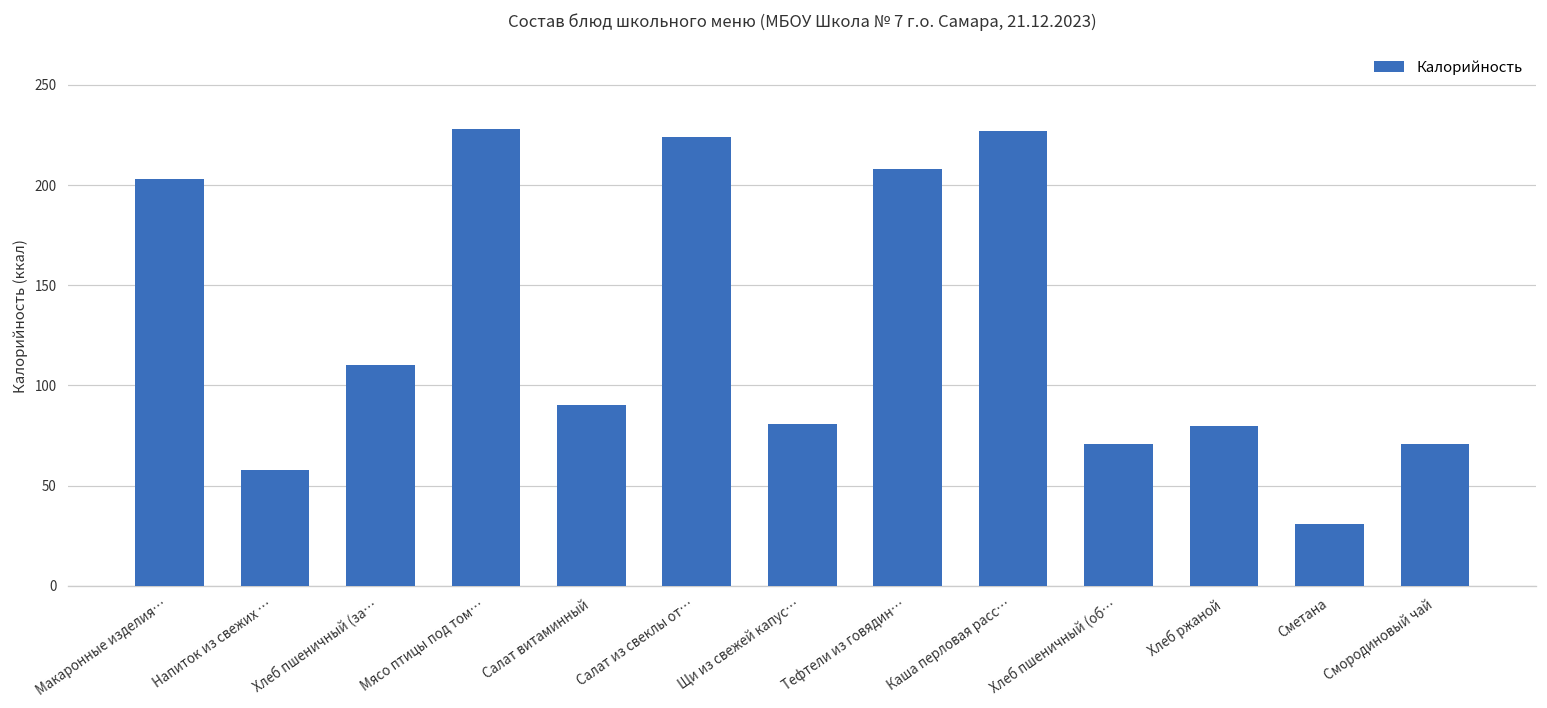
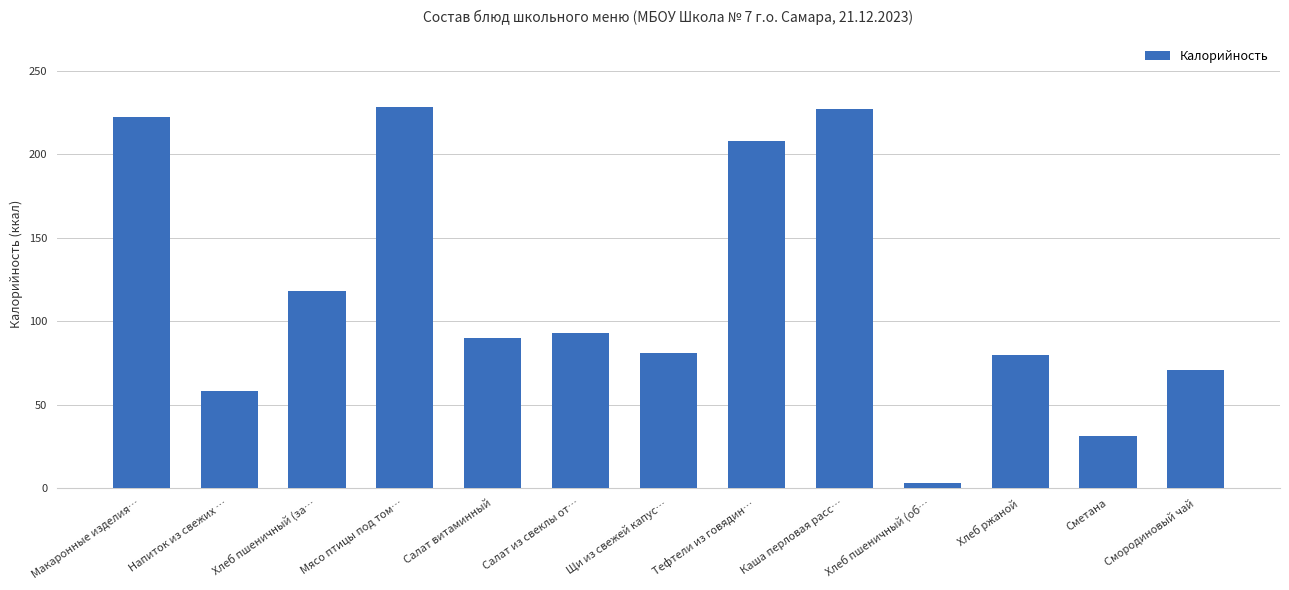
  {
-   "Макаронные изделия…": 203,
+   "Макаронные изделия…": 222,
    "Напиток из свежих …": 58,
-   "Хлеб пшеничный (за…": 110,
+   "Хлеб пшеничный (за…": 118,
    "Мясо птицы под том…": 228,
    "Салат витаминный": 90,
-   "Салат из свеклы от…": 224,
+   "Салат из свеклы от…": 93,
    "Щи из свежей капус…": 81,
    "Тефтели из говядин…": 208,
    "Каша перловая расс…": 227,
-   "Хлеб пшеничный (об…": 71,
+   "Хлеб пшеничный (об…": 3,
    "Хлеб ржаной": 80,
    "Сметана": 31,
    "Смородиновый чай": 71
  }
